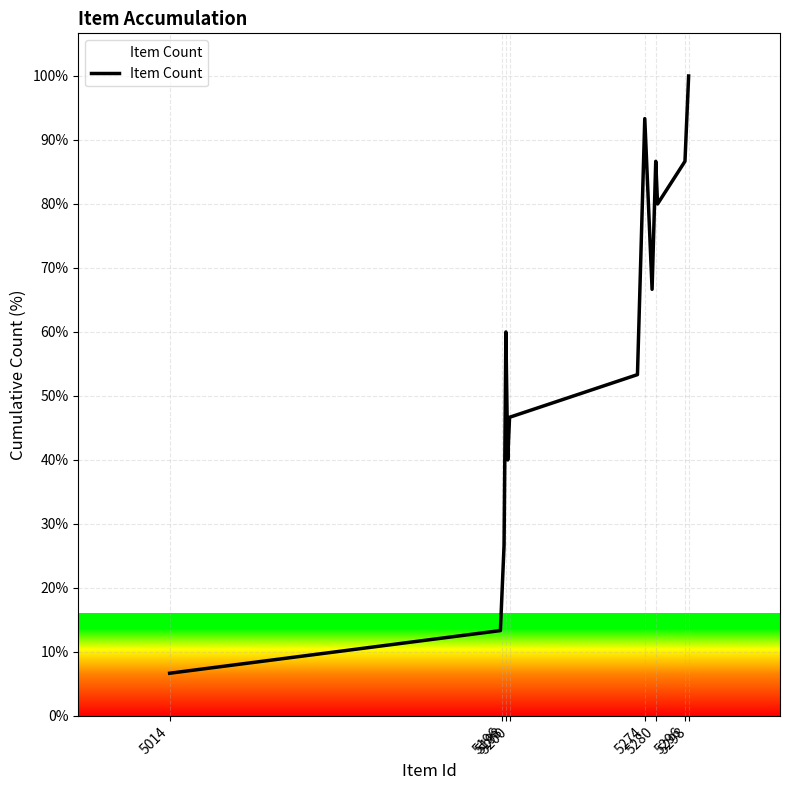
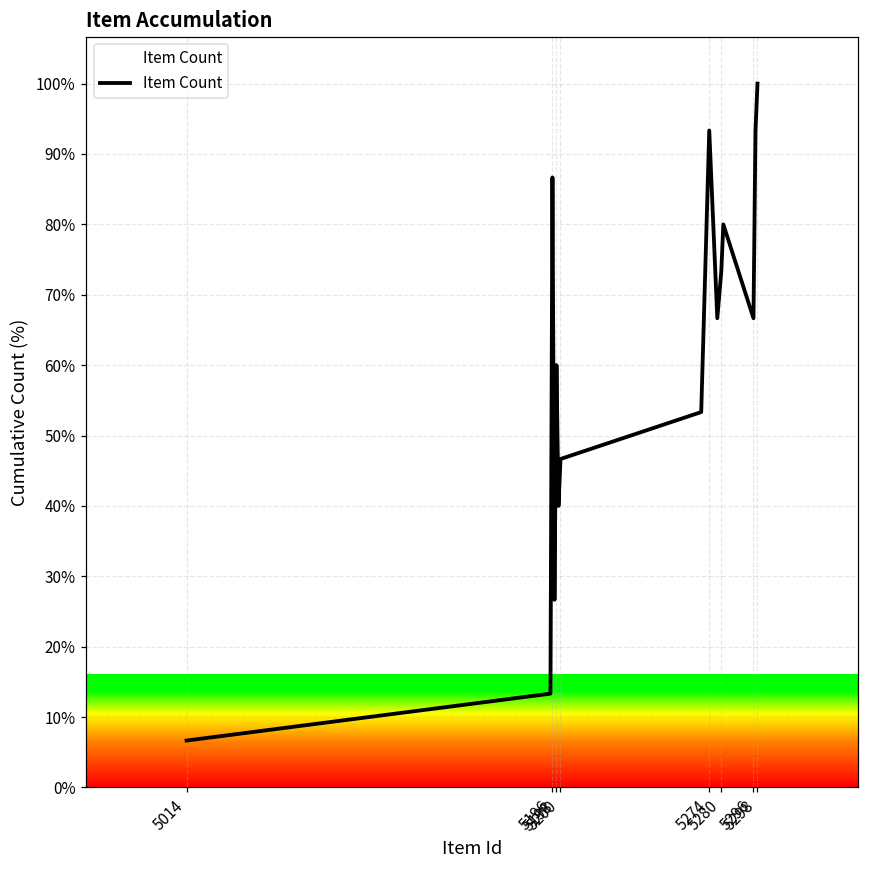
  {
    "5014": "7%",
-   "5196": "20%",
+   "5196": "87%",
    "5198": "60%",
    "5200": "47%",
    "5274": "93%",
-   "5280": "87%",
-   "5296": "87%",
+   "5280": "73%",
+   "5296": "67%",
    "5298": "100%"
  }
